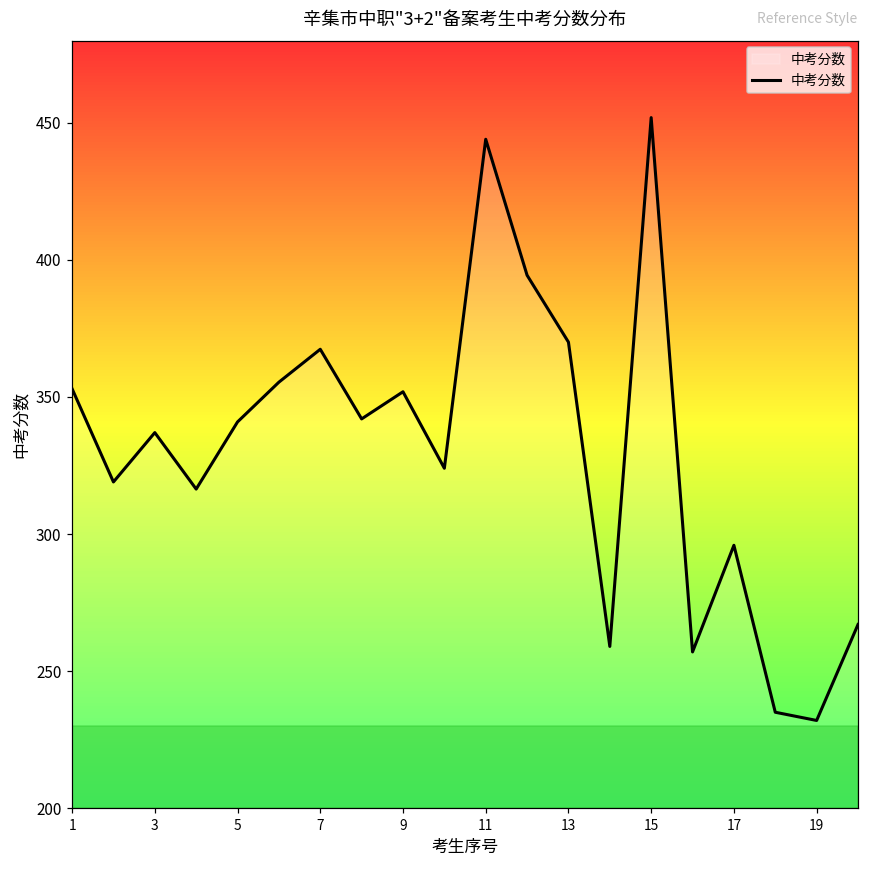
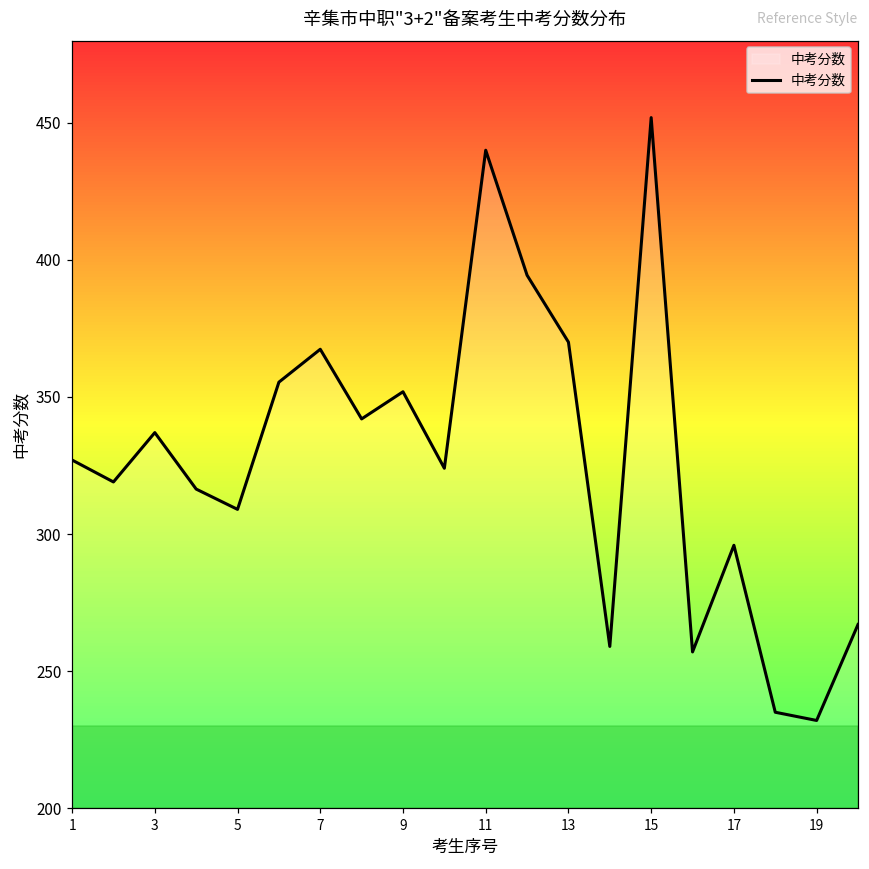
  {
-   "1": 353,
+   "1": 327,
    "3": 337,
-   "5": 341,
+   "5": 309,
    "7": 367,
    "9": 352,
-   "11": 444,
+   "11": 440,
    "13": 370,
    "15": 452,
    "17": 296,
    "19": 232
  }
